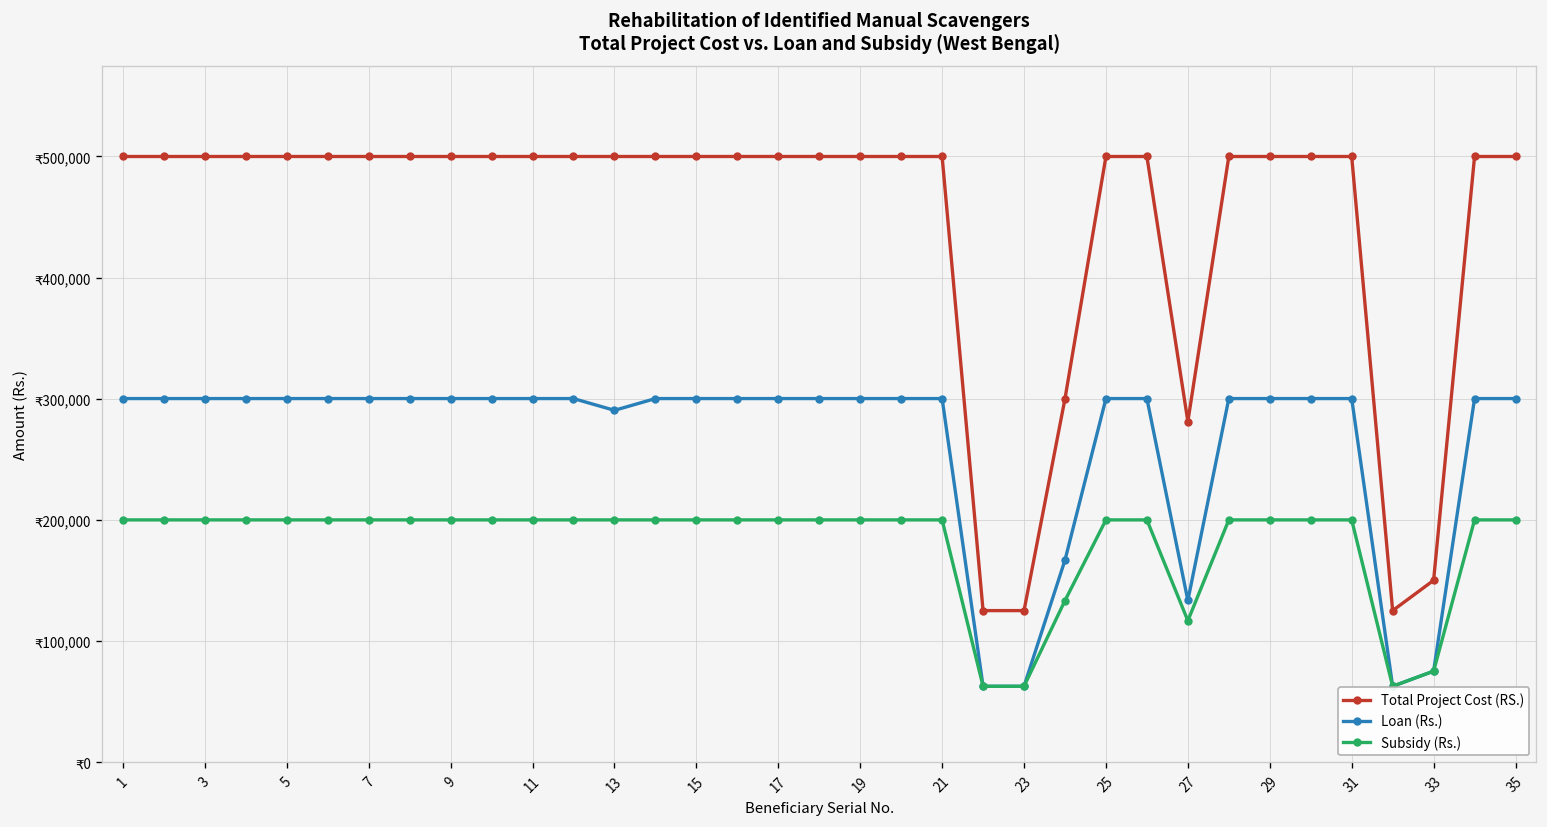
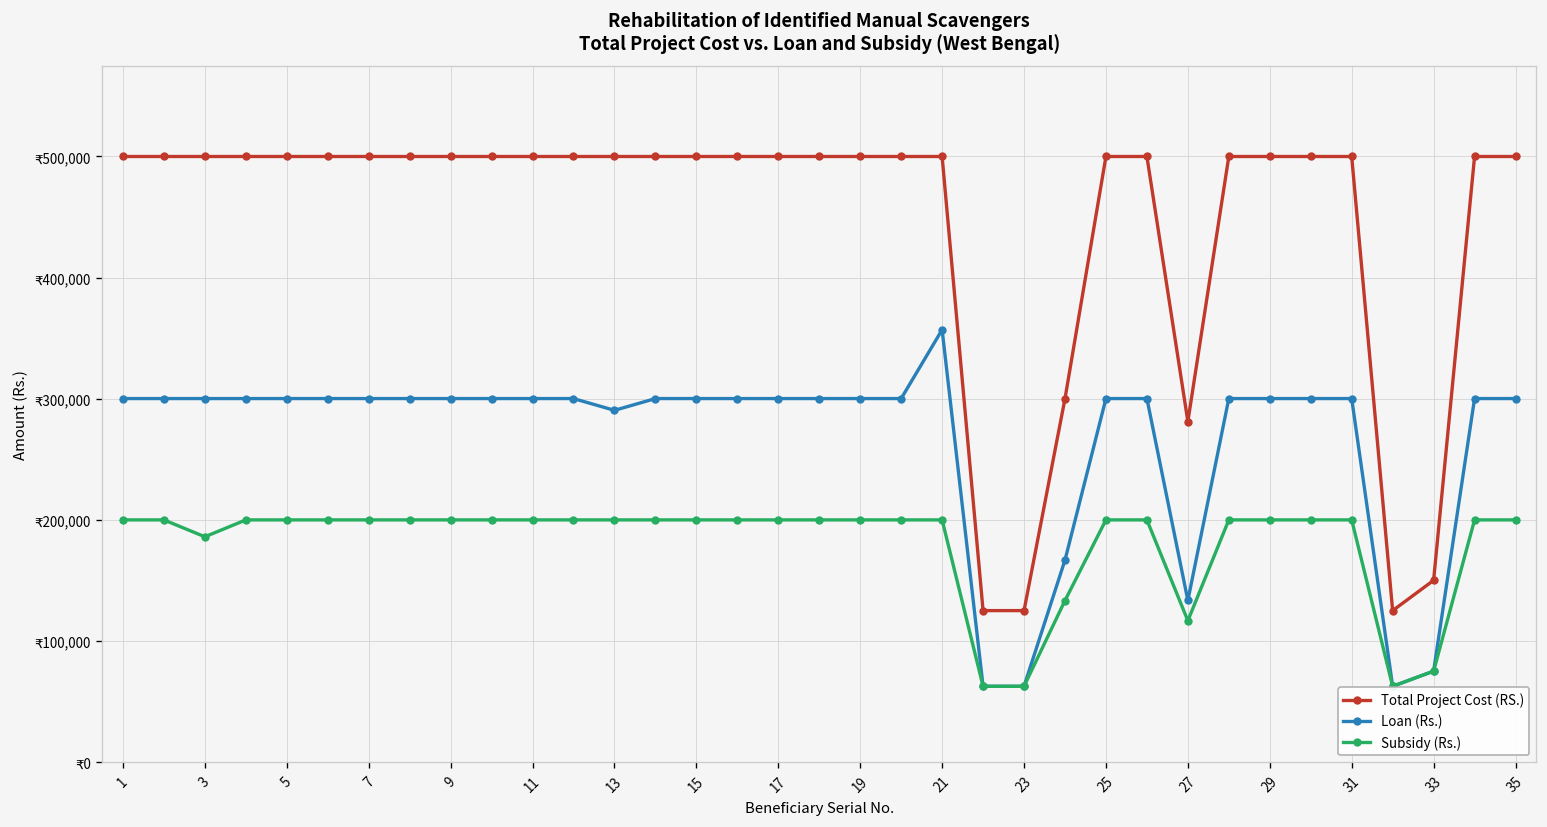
  {
    "Total Project Cost (RS.)": {
      "1": "₹500,000",
      "3": "₹500,000",
      "5": "₹500,000",
      "7": "₹500,000",
      "9": "₹500,000",
      "11": "₹500,000",
      "13": "₹500,000",
      "15": "₹500,000",
      "17": "₹500,000",
      "19": "₹500,000",
      "21": "₹500,000",
      "23": "₹125,000",
      "25": "₹500,000",
      "27": "₹281,000",
      "29": "₹500,000",
      "31": "₹500,000",
      "33": "₹150,000",
      "35": "₹500,000"
    },
    "Loan (Rs.)": {
      "1": "₹300,000",
      "3": "₹300,000",
      "5": "₹300,000",
      "7": "₹300,000",
      "9": "₹300,000",
      "11": "₹300,000",
      "13": "₹290,000",
      "15": "₹300,000",
      "17": "₹300,000",
      "19": "₹300,000",
-     "21": "₹300,000",
+     "21": "₹357,000",
      "25": "₹300,000",
      "27": "₹133,000",
      "29": "₹300,000",
      "31": "₹300,000",
      "35": "₹300,000"
    },
    "Subsidy (Rs.)": {
      "1": "₹200,000",
-     "3": "₹200,000",
+     "3": "₹186,000",
      "5": "₹200,000",
      "7": "₹200,000",
      "9": "₹200,000",
      "11": "₹200,000",
      "13": "₹200,000",
      "15": "₹200,000",
      "17": "₹200,000",
      "19": "₹200,000",
      "21": "₹200,000",
      "25": "₹200,000",
      "27": "₹117,000",
      "29": "₹200,000",
      "31": "₹200,000",
      "35": "₹200,000"
    }
  }
